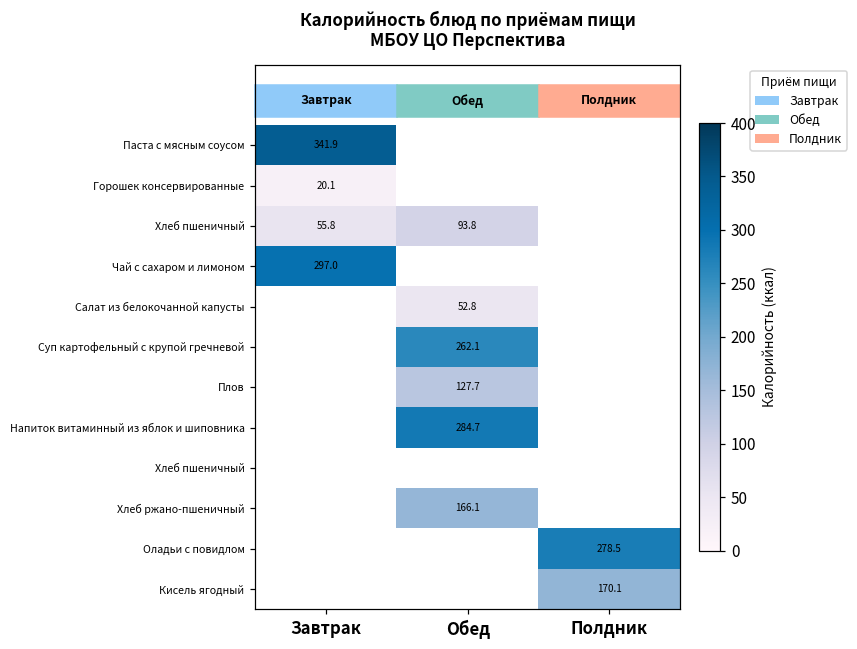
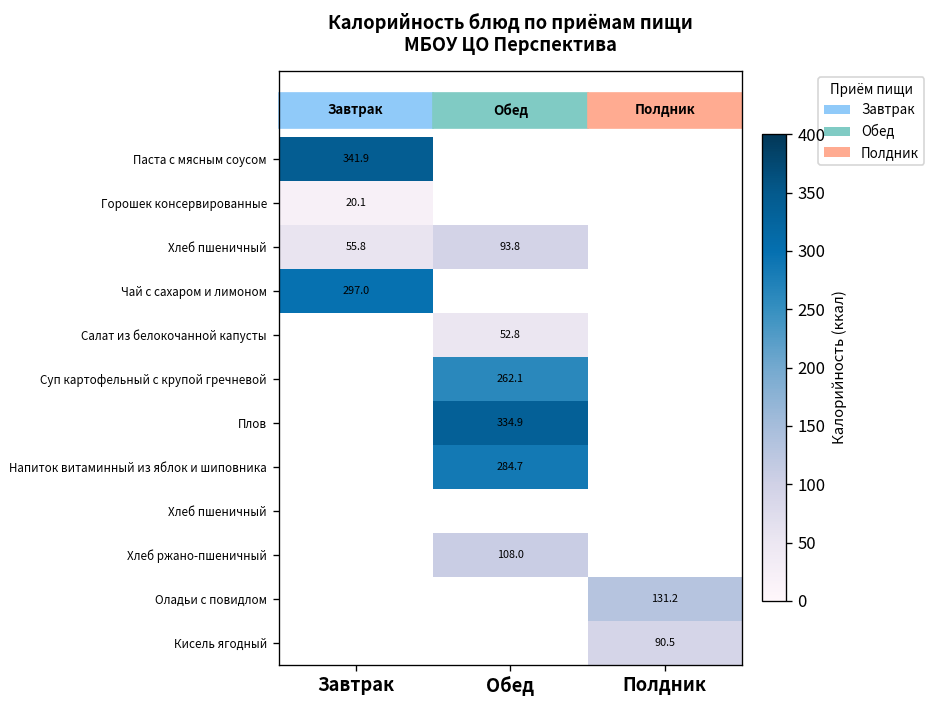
  {
    "Паста с мясным соусом": {
      "Завтрак": 341.9
    },
    "Горошек консервированные": {
      "Завтрак": 20.1
    },
    "Хлеб пшеничный": {
      "Завтрак": 55.8,
      "Обед": 93.8
    },
    "Чай с сахаром и лимоном": {
      "Завтрак": 297.0
    },
    "Салат из белокочанной капусты": {
      "Обед": 52.8
    },
    "Суп картофельный с крупой гречневой": {
      "Обед": 262.1
    },
    "Плов": {
-     "Обед": 127.7
+     "Обед": 334.9
    },
    "Напиток витаминный из яблок и шиповника": {
      "Обед": 284.7
    },
    "Хлеб ржано-пшеничный": {
-     "Обед": 166.1
+     "Обед": 108.0
    },
    "Оладьи с повидлом": {
-     "Полдник": 278.5
+     "Полдник": 131.2
    },
    "Кисель ягодный": {
-     "Полдник": 170.1
+     "Полдник": 90.5
    }
  }
